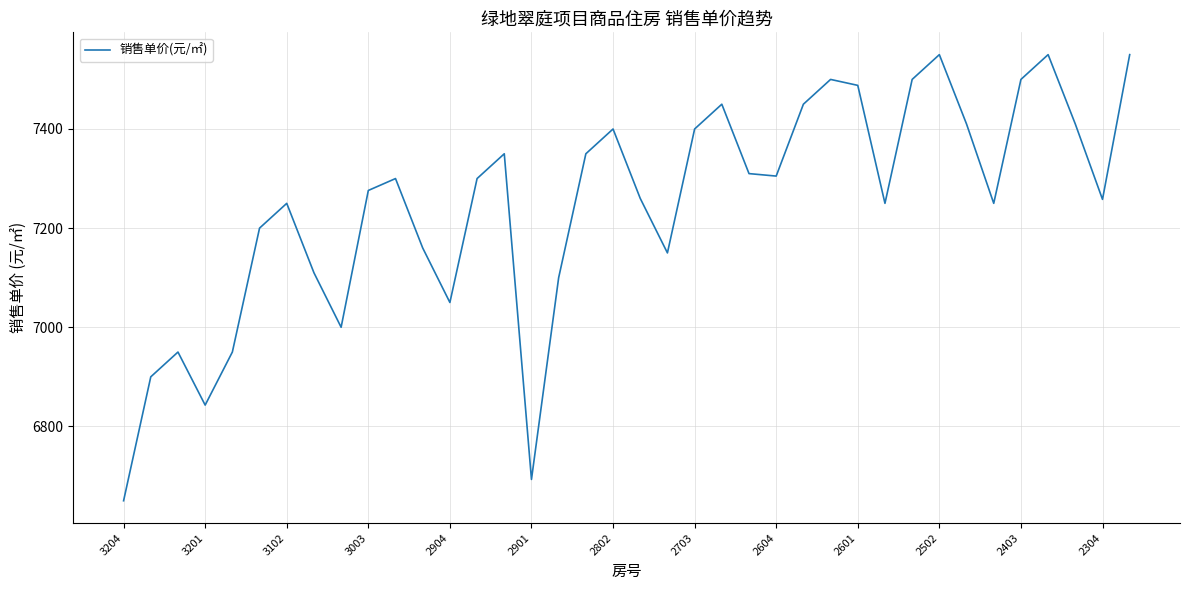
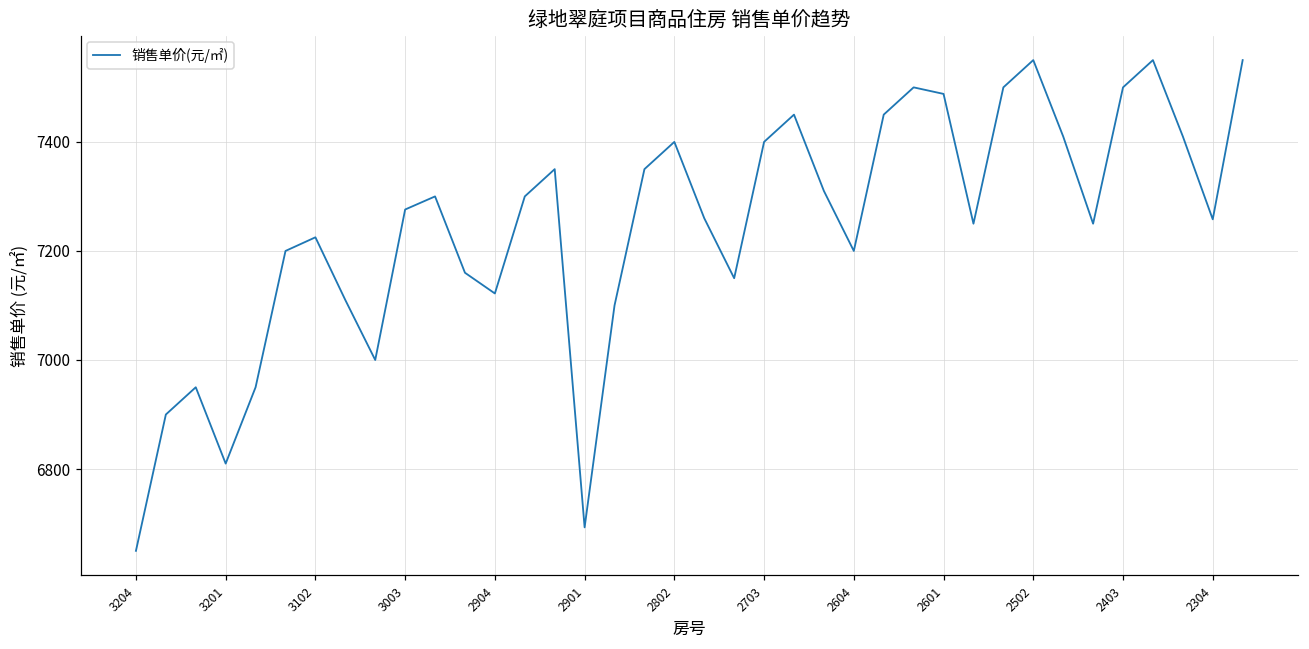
  {
    "3204": 6650,
-   "3201": 6840,
-   "3102": 7250,
+   "3201": 6810,
+   "3102": 7230,
    "3003": 7280,
-   "2904": 7050,
+   "2904": 7120,
    "2901": 6690,
    "2802": 7400,
    "2703": 7400,
-   "2604": 7310,
+   "2604": 7200,
    "2601": 7490,
    "2502": 7550,
    "2403": 7500,
    "2304": 7260
  }
